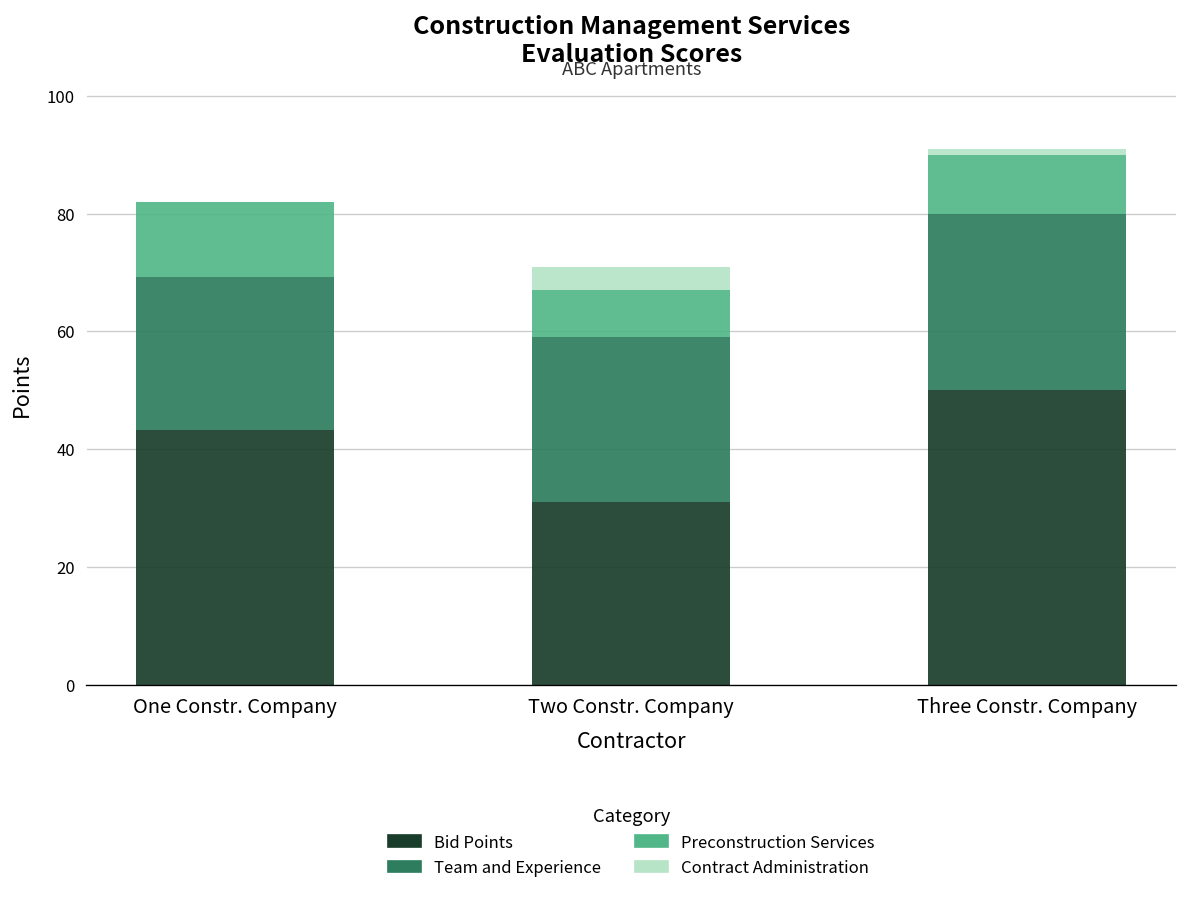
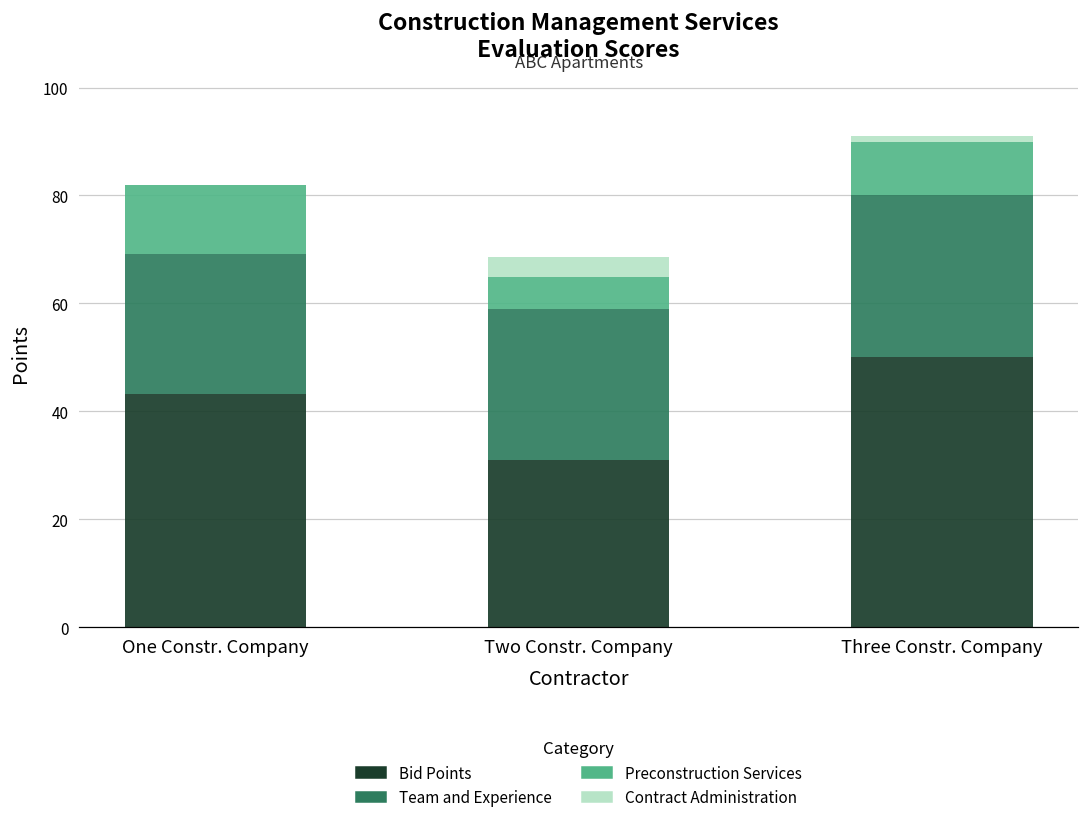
  {
    "Bid Points": {
      "One Constr. Company": 43,
      "Two Constr. Company": 31,
      "Three Constr. Company": 50
    },
    "Team and Experience": {
      "One Constr. Company": 26,
      "Two Constr. Company": 28,
      "Three Constr. Company": 30
    },
    "Preconstruction Services": {
      "One Constr. Company": 13,
-     "Two Constr. Company": 8,
+     "Two Constr. Company": 6,
      "Three Constr. Company": 10
    },
    "Contract Administration": {
      "One Constr. Company": 0,
      "Two Constr. Company": 4,
      "Three Constr. Company": 1
    }
  }
